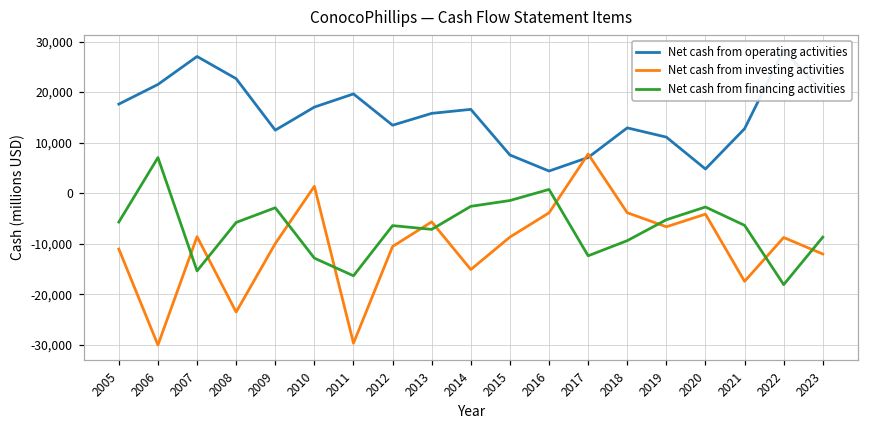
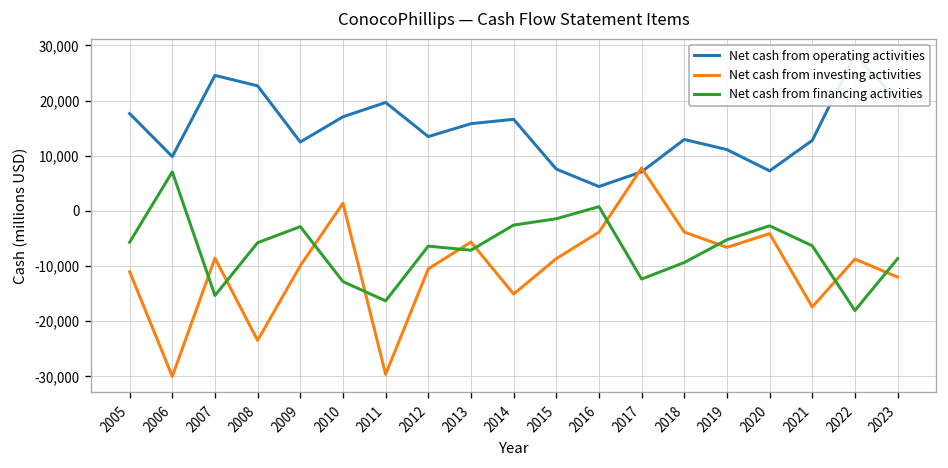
  {
    "Net cash from operating activities": {
      "2005": "18,000",
-     "2006": "22,000",
-     "2007": "27,000",
+     "2006": "10,000",
+     "2007": "25,000",
      "2008": "23,000",
      "2009": "12,000",
      "2010": "17,000",
      "2011": "20,000",
      "2012": "13,000",
      "2013": "16,000",
      "2014": "17,000",
      "2015": "8,000",
      "2016": "4,000",
      "2017": "7,000",
      "2018": "13,000",
      "2019": "11,000",
-     "2020": "5,000",
+     "2020": "7,000",
      "2021": "13,000"
    },
    "Net cash from investing activities": {
      "2005": "-11,000",
      "2006": "-30,000",
      "2007": "-9,000",
      "2008": "-23,000",
      "2009": "-10,000",
      "2010": "1,000",
      "2011": "-30,000",
      "2012": "-11,000",
      "2013": "-6,000",
      "2014": "-15,000",
      "2015": "-9,000",
      "2016": "-4,000",
      "2017": "8,000",
      "2018": "-4,000",
      "2019": "-7,000",
      "2020": "-4,000",
      "2021": "-17,000",
      "2022": "-9,000",
      "2023": "-12,000"
    },
    "Net cash from financing activities": {
      "2005": "-6,000",
      "2006": "7,000",
      "2007": "-15,000",
      "2008": "-6,000",
      "2009": "-3,000",
      "2010": "-13,000",
      "2011": "-16,000",
      "2012": "-6,000",
      "2013": "-7,000",
      "2014": "-3,000",
      "2015": "-1,000",
      "2016": "1,000",
      "2017": "-12,000",
      "2018": "-9,000",
      "2019": "-5,000",
      "2020": "-3,000",
      "2021": "-6,000",
      "2022": "-18,000",
      "2023": "-9,000"
    }
  }
